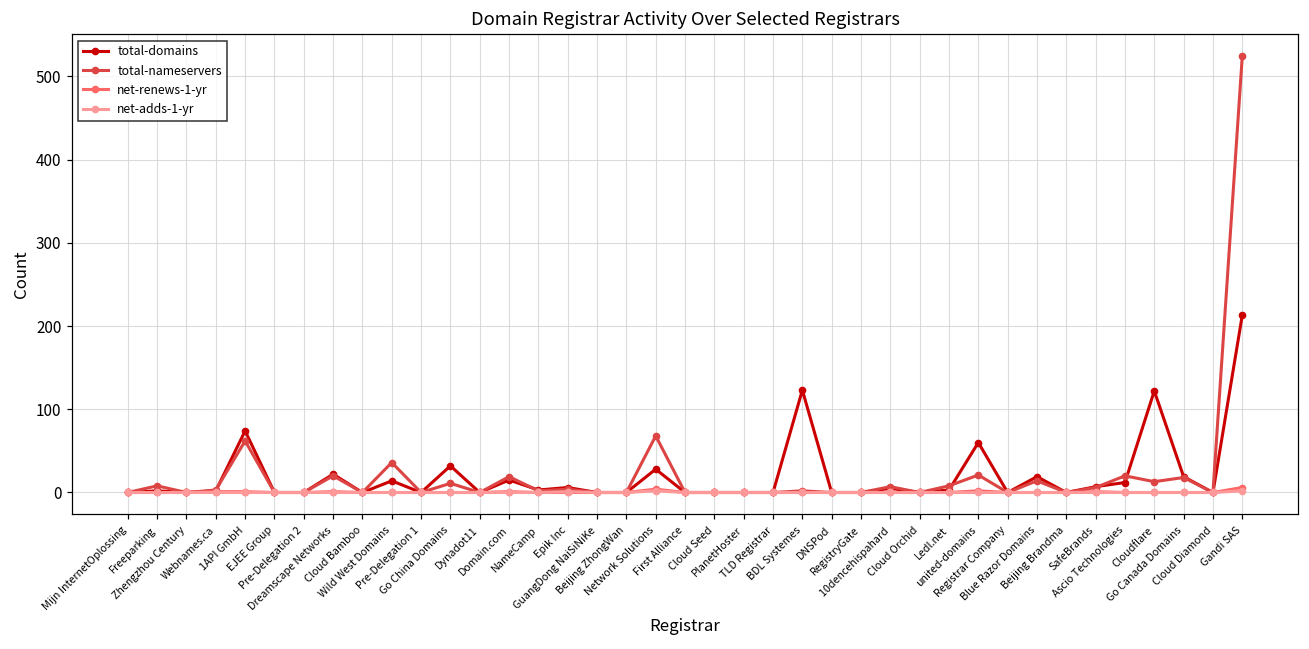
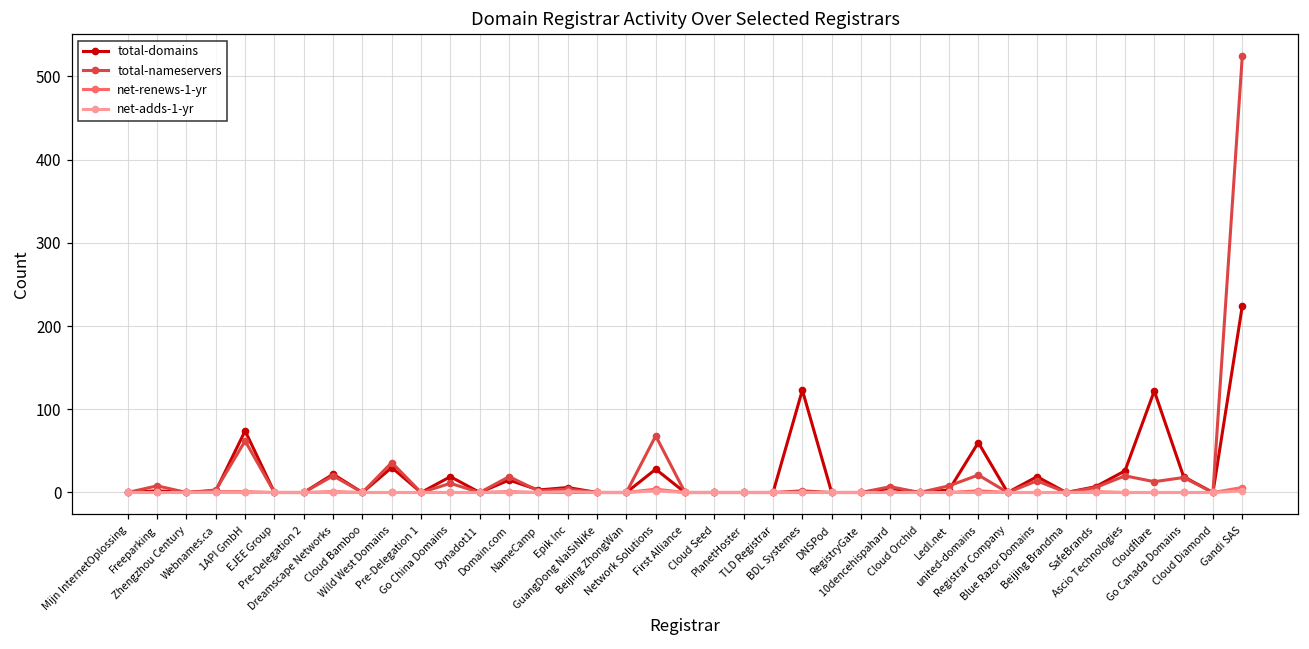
  {
    "total-domains": {
      "1API GmbH": 70,
-     "Wild West Domains": 10,
-     "Go China Domains": 30,
+     "Wild West Domains": 30,
+     "Go China Domains": 20,
      "Domain.com": 20,
      "Network Solutions": 30,
      "BDL Systemes": 120,
      "united-domains": 60,
      "Blue Razor Domains": 20,
-     "Ascio Technologies": 10,
+     "Ascio Technologies": 30,
      "Cloudflare": 120,
-     "Gandi SAS": 210
+     "Gandi SAS": 220
    },
    "net-adds-1-yr": {
      "Gandi SAS": 0
    }
  }
